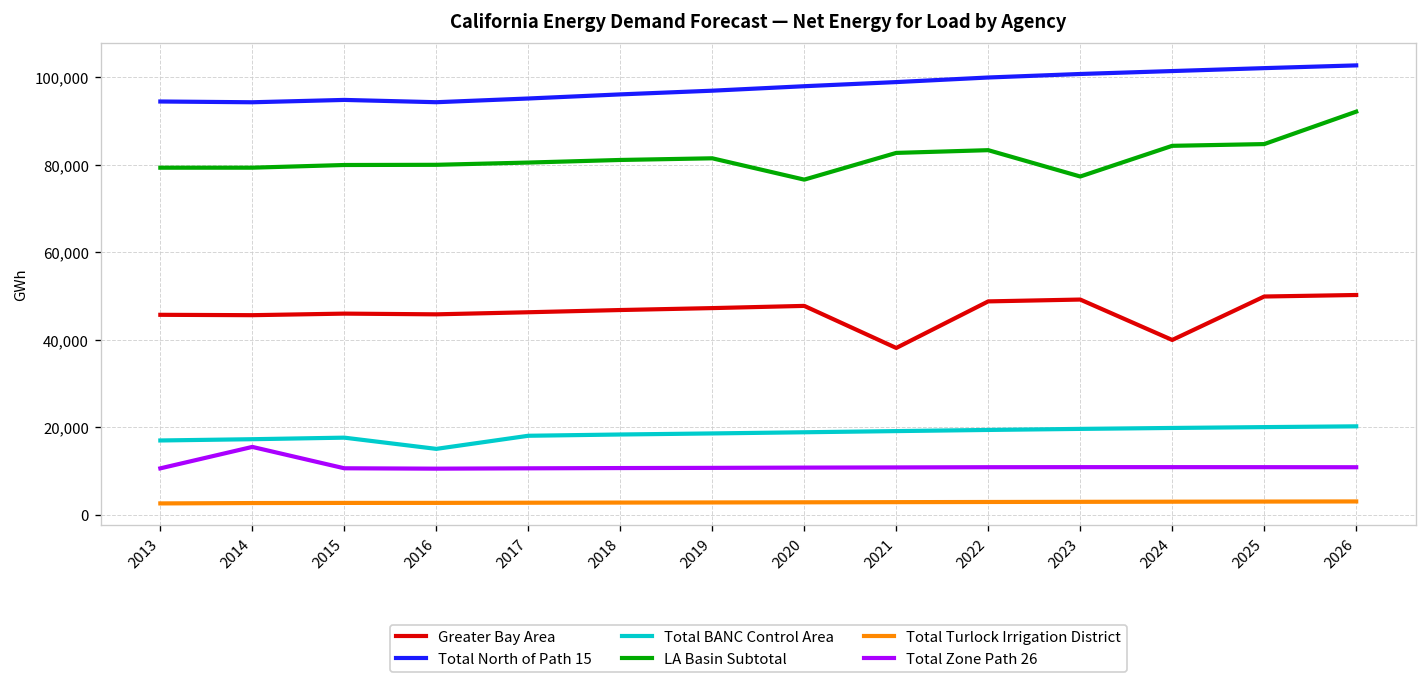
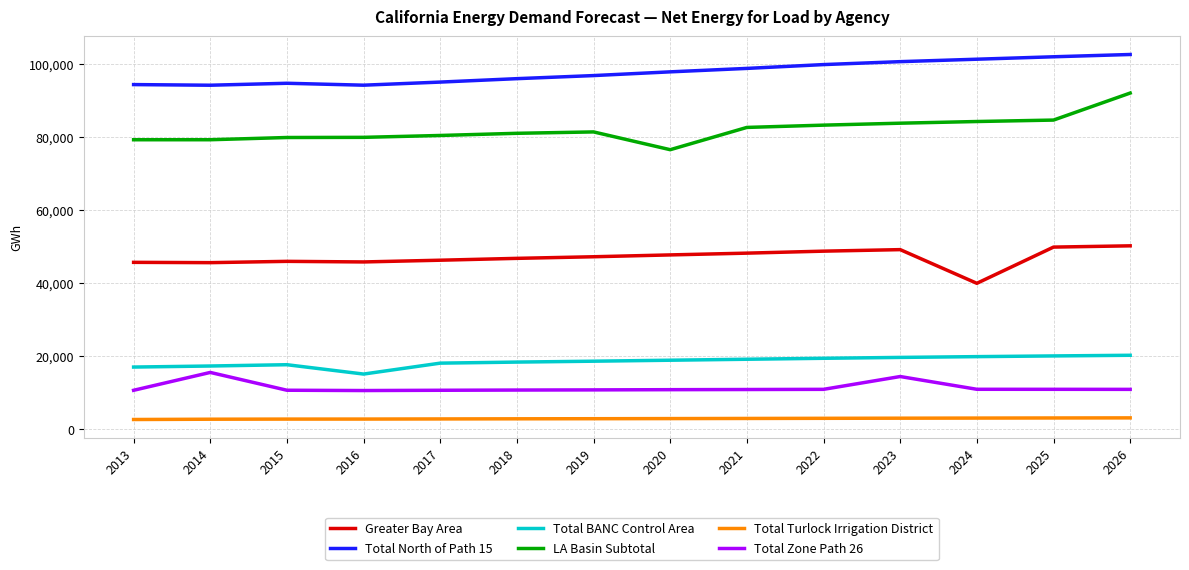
  {
    "Greater Bay Area": {
      "2013": "46,000",
      "2014": "46,000",
      "2015": "46,000",
      "2016": "46,000",
      "2017": "46,000",
      "2018": "47,000",
      "2019": "47,000",
      "2020": "48,000",
-     "2021": "38,000",
+     "2021": "48,000",
      "2022": "49,000",
      "2023": "49,000",
      "2024": "40,000",
      "2025": "50,000",
      "2026": "50,000"
    },
    "Total North of Path 15": {
      "2013": "94,000",
      "2014": "94,000",
      "2015": "95,000",
      "2016": "94,000",
      "2017": "95,000",
      "2018": "96,000",
      "2019": "97,000",
      "2020": "98,000",
      "2021": "99,000",
      "2022": "100,000",
      "2023": "101,000",
      "2024": "101,000",
      "2025": "102,000",
      "2026": "103,000"
    },
    "Total BANC Control Area": {
      "2013": "17,000",
      "2014": "17,000",
      "2015": "18,000",
      "2016": "15,000",
      "2017": "18,000",
      "2018": "18,000",
      "2019": "19,000",
      "2020": "19,000",
      "2021": "19,000",
      "2022": "19,000",
      "2023": "20,000",
      "2024": "20,000",
      "2025": "20,000",
      "2026": "20,000"
    },
    "LA Basin Subtotal": {
      "2013": "79,000",
      "2014": "79,000",
      "2015": "80,000",
      "2016": "80,000",
      "2017": "80,000",
      "2018": "81,000",
      "2019": "81,000",
      "2020": "77,000",
      "2021": "83,000",
      "2022": "83,000",
-     "2023": "77,000",
+     "2023": "84,000",
      "2024": "84,000",
      "2025": "85,000",
      "2026": "92,000"
    },
    "Total Turlock Irrigation District": {
      "2013": "3,000",
      "2014": "3,000",
      "2015": "3,000",
      "2016": "3,000",
      "2017": "3,000",
      "2018": "3,000",
      "2019": "3,000",
      "2020": "3,000",
      "2021": "3,000",
      "2022": "3,000",
      "2023": "3,000",
      "2024": "3,000",
      "2025": "3,000",
      "2026": "3,000"
    },
    "Total Zone Path 26": {
      "2013": "11,000",
      "2014": "16,000",
      "2015": "11,000",
      "2016": "11,000",
      "2017": "11,000",
      "2018": "11,000",
      "2019": "11,000",
      "2020": "11,000",
      "2021": "11,000",
      "2022": "11,000",
-     "2023": "11,000",
+     "2023": "14,000",
      "2024": "11,000",
      "2025": "11,000",
      "2026": "11,000"
    }
  }
